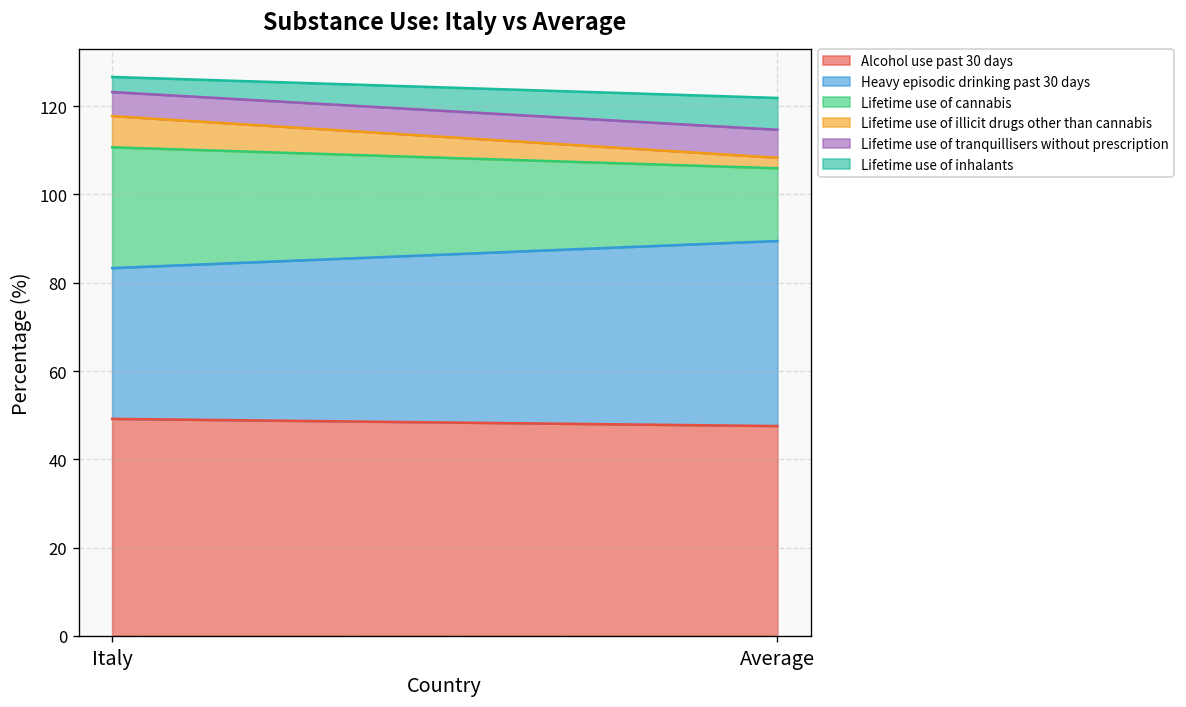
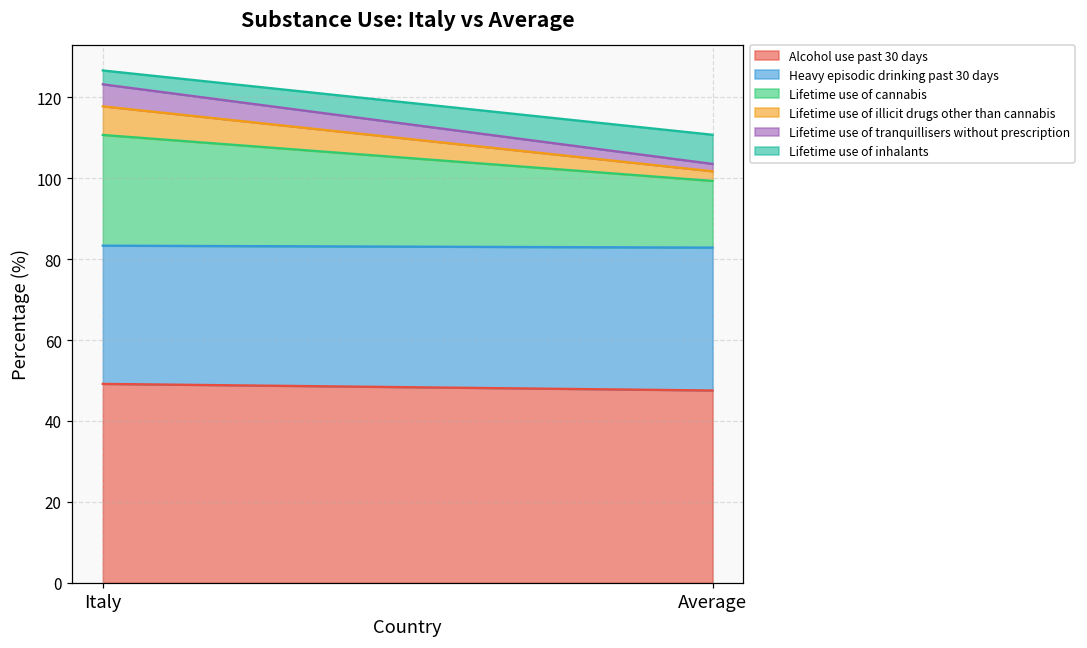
  {
    "Alcohol use past 30 days": {
      "Italy": 49,
      "Average": 48
    },
    "Heavy episodic drinking past 30 days": {
      "Italy": 34,
-     "Average": 42
+     "Average": 35
    },
    "Lifetime use of illicit drugs other than cannabis": {
      "Italy": 7,
      "Average": 2
    },
    "Lifetime use of tranquillisers without prescription": {
      "Italy": 5,
-     "Average": 6
+     "Average": 2
    }
  }
